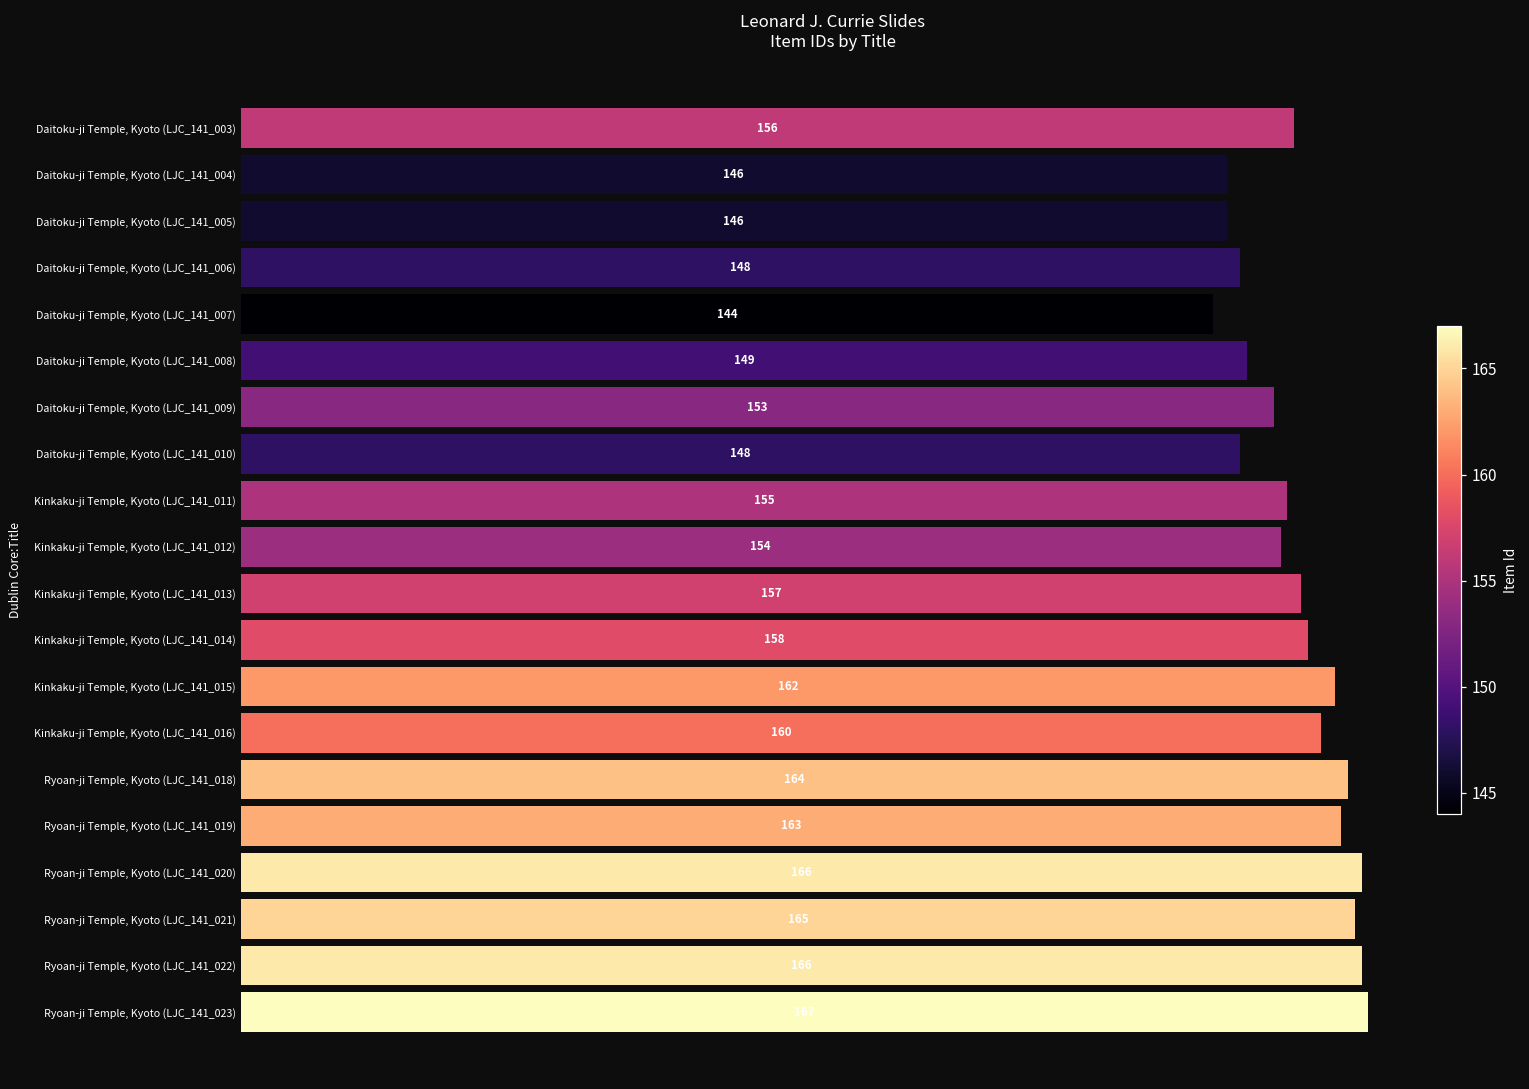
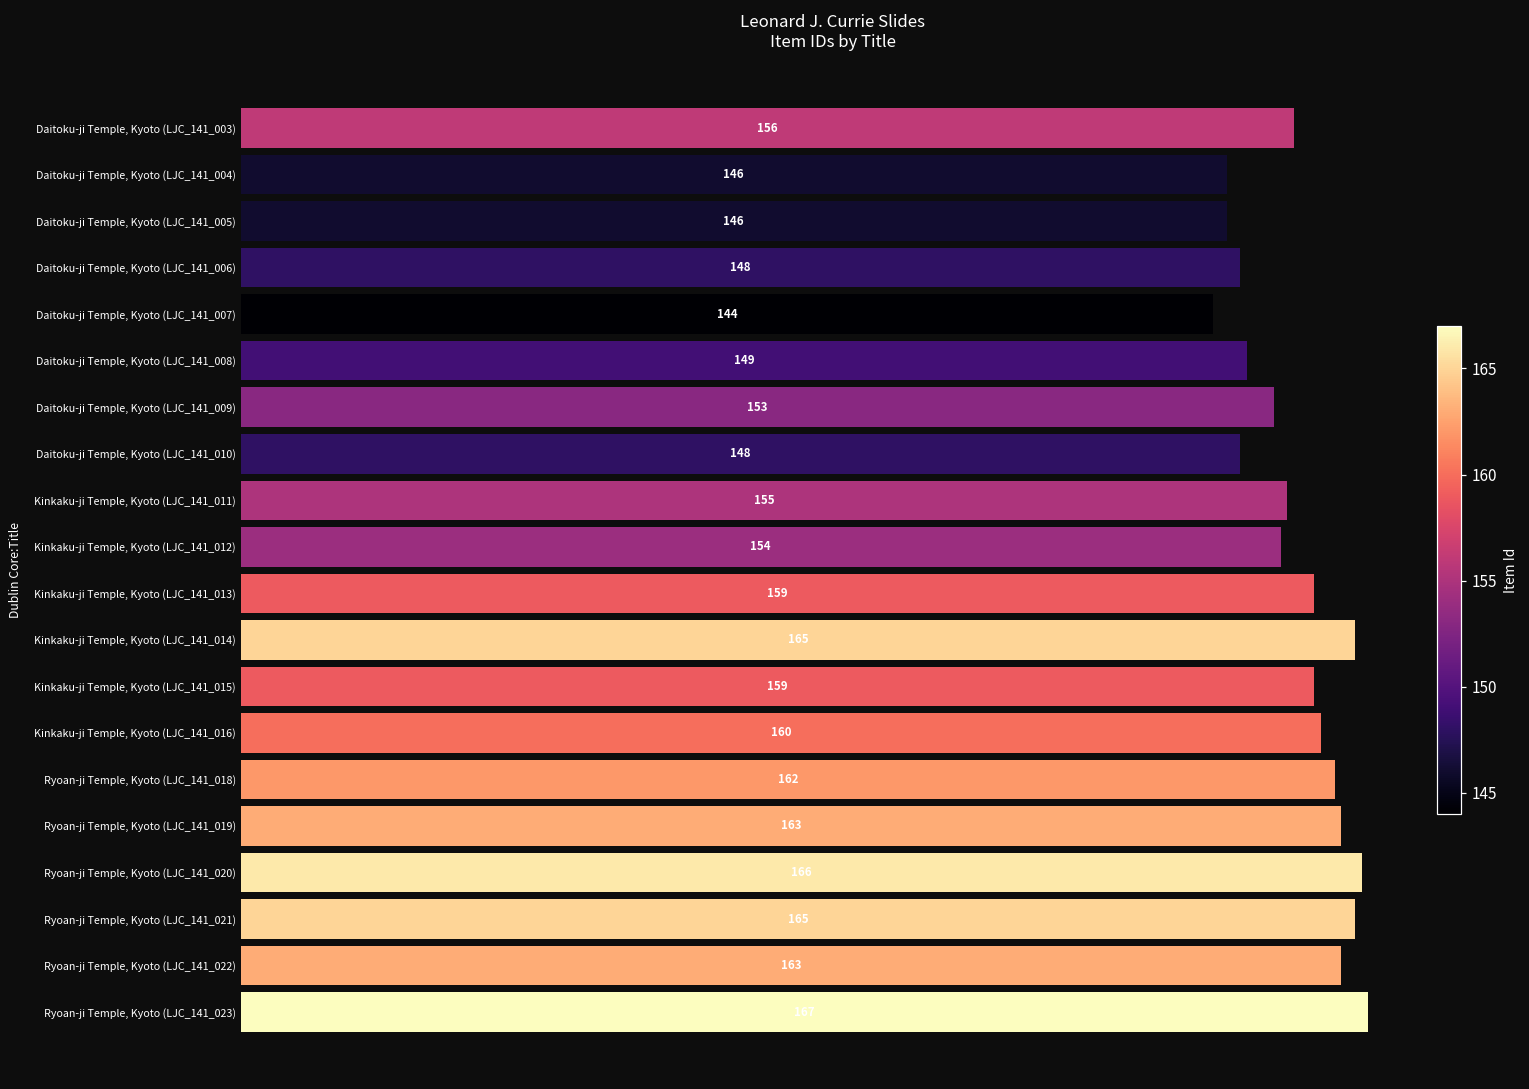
  {
    "Daitoku-ji Temple, Kyoto (LJC_141_003)": 156,
    "Daitoku-ji Temple, Kyoto (LJC_141_004)": 146,
    "Daitoku-ji Temple, Kyoto (LJC_141_005)": 146,
    "Daitoku-ji Temple, Kyoto (LJC_141_006)": 148,
    "Daitoku-ji Temple, Kyoto (LJC_141_007)": 144,
    "Daitoku-ji Temple, Kyoto (LJC_141_008)": 149,
    "Daitoku-ji Temple, Kyoto (LJC_141_009)": 153,
    "Daitoku-ji Temple, Kyoto (LJC_141_010)": 148,
    "Kinkaku-ji Temple, Kyoto (LJC_141_011)": 155,
    "Kinkaku-ji Temple, Kyoto (LJC_141_012)": 154,
-   "Kinkaku-ji Temple, Kyoto (LJC_141_013)": 157,
-   "Kinkaku-ji Temple, Kyoto (LJC_141_014)": 158,
-   "Kinkaku-ji Temple, Kyoto (LJC_141_015)": 162,
+   "Kinkaku-ji Temple, Kyoto (LJC_141_013)": 159,
+   "Kinkaku-ji Temple, Kyoto (LJC_141_014)": 165,
+   "Kinkaku-ji Temple, Kyoto (LJC_141_015)": 159,
    "Kinkaku-ji Temple, Kyoto (LJC_141_016)": 160,
-   "Ryoan-ji Temple, Kyoto (LJC_141_018)": 164,
+   "Ryoan-ji Temple, Kyoto (LJC_141_018)": 162,
    "Ryoan-ji Temple, Kyoto (LJC_141_019)": 163,
    "Ryoan-ji Temple, Kyoto (LJC_141_020)": 166,
    "Ryoan-ji Temple, Kyoto (LJC_141_021)": 165,
-   "Ryoan-ji Temple, Kyoto (LJC_141_022)": 166,
+   "Ryoan-ji Temple, Kyoto (LJC_141_022)": 163,
    "Ryoan-ji Temple, Kyoto (LJC_141_023)": 167
  }
